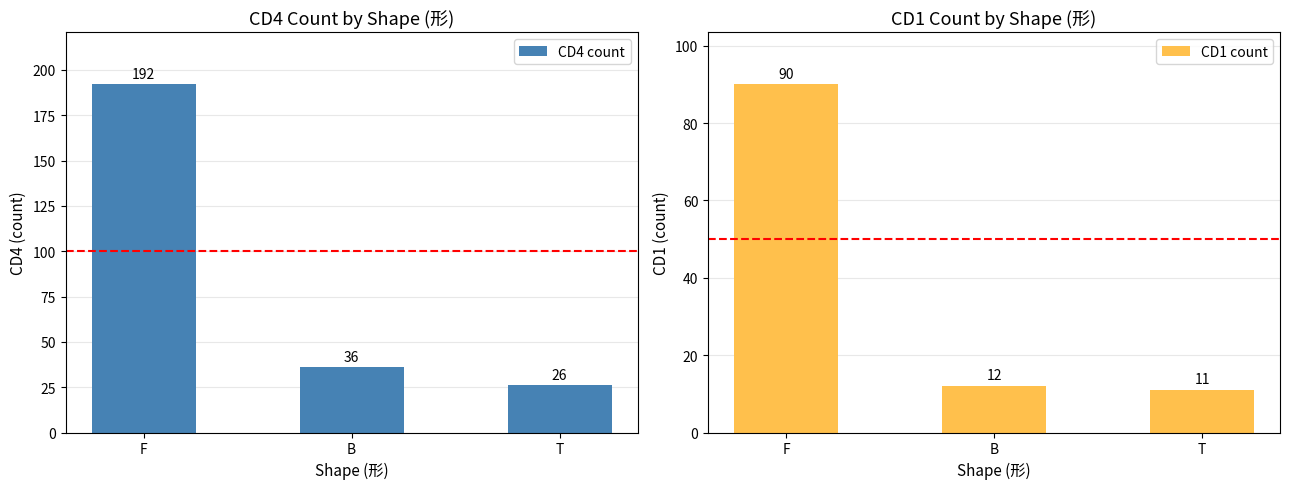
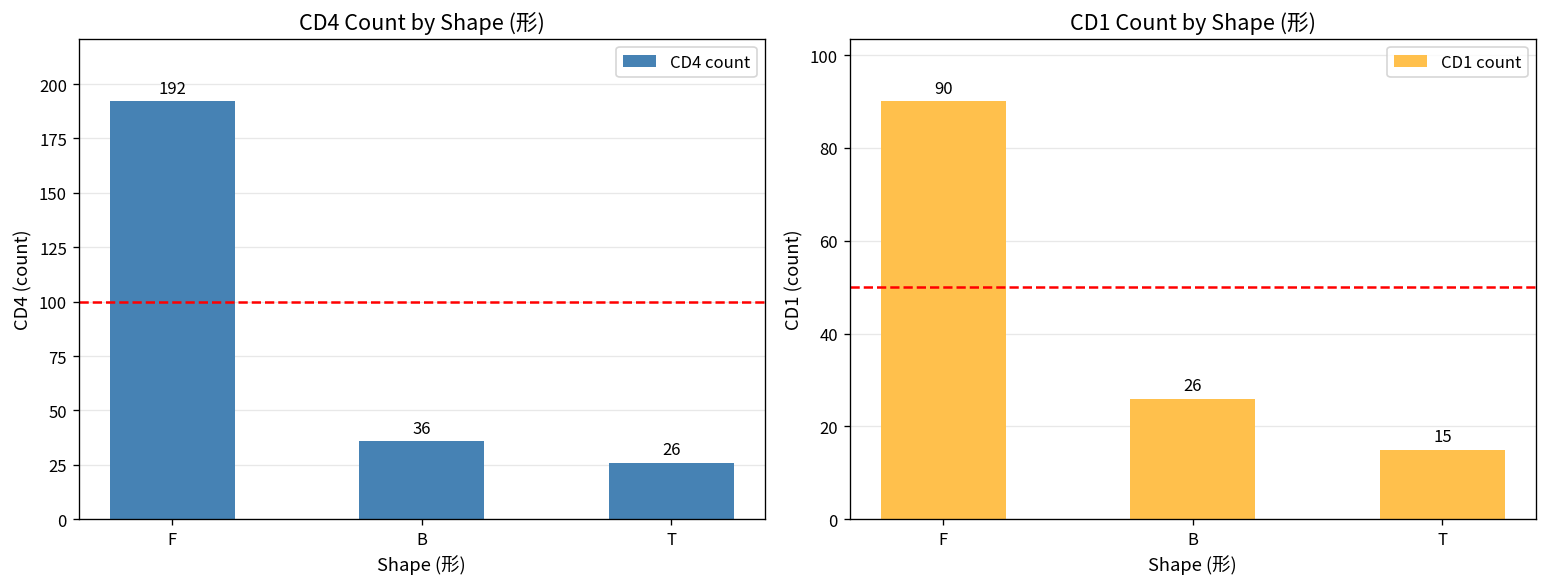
  {
    "CD4 Count by Shape (形)": {
      "F": 192,
      "B": 36,
      "T": 26
    },
    "CD1 Count by Shape (形)": {
      "F": 90,
-     "B": 12,
-     "T": 11
+     "B": 26,
+     "T": 15
    }
  }
